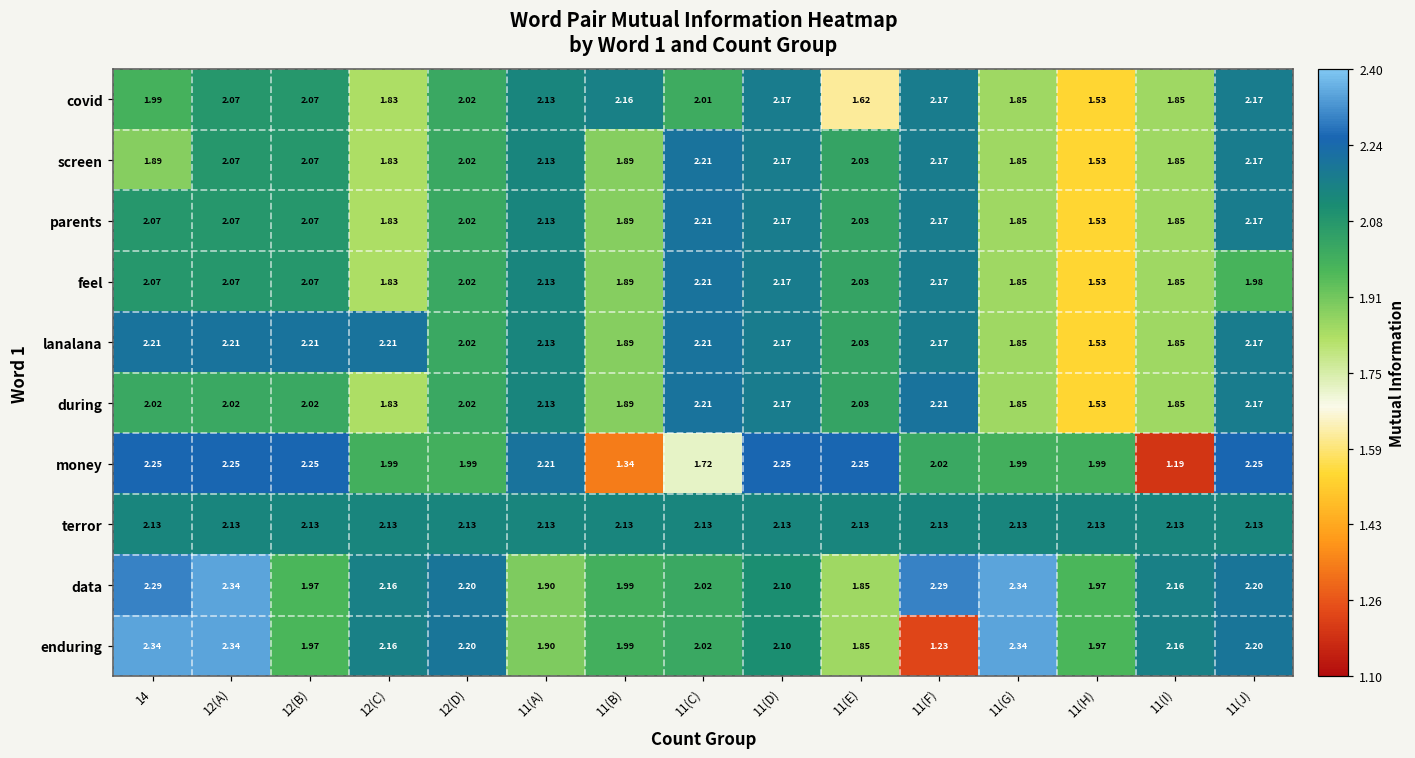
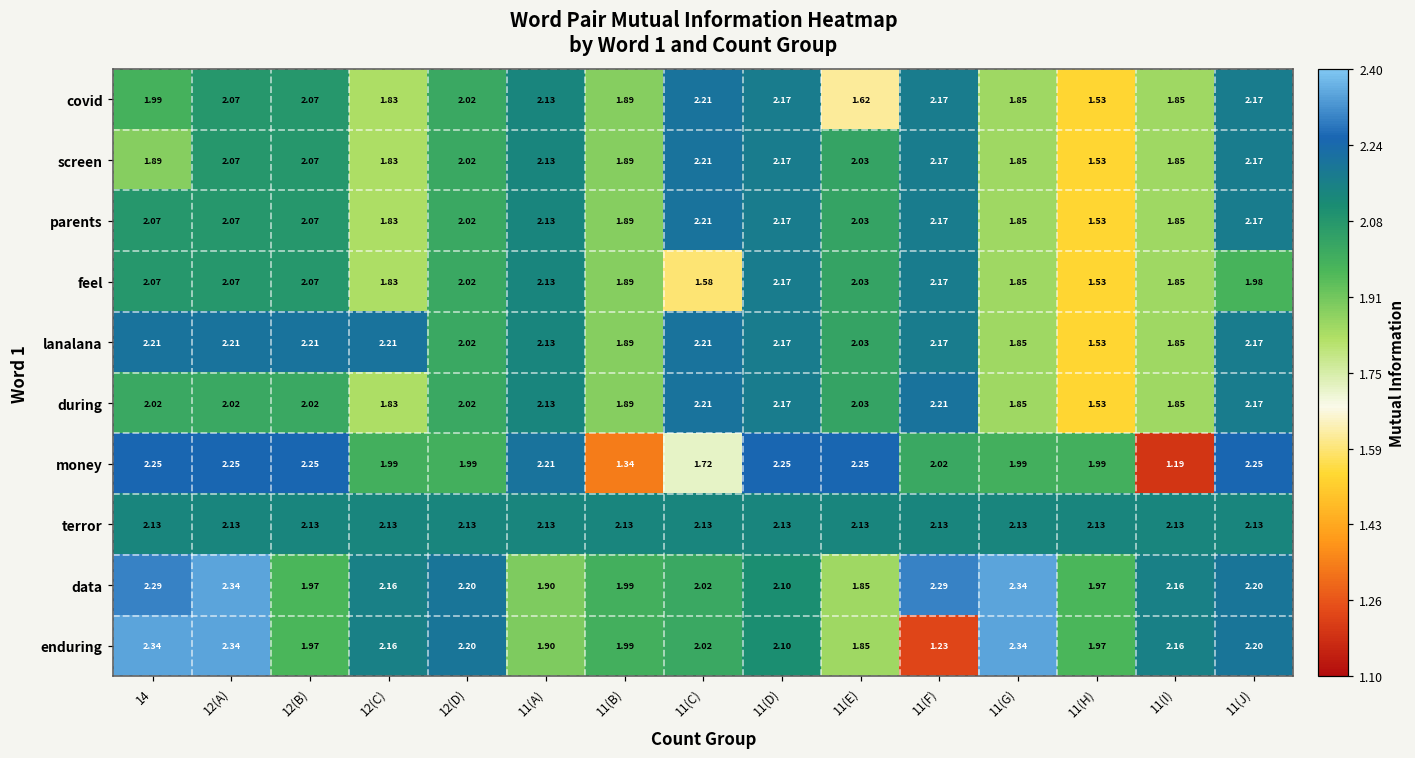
  {
    "covid": {
      "14": 1.99,
      "12(A)": 2.07,
      "12(B)": 2.07,
      "12(C)": 1.83,
      "12(D)": 2.02,
      "11(A)": 2.13,
-     "11(B)": 2.16,
-     "11(C)": 2.01,
+     "11(B)": 1.89,
+     "11(C)": 2.21,
      "11(D)": 2.17,
      "11(E)": 1.62,
      "11(F)": 2.17,
      "11(G)": 1.85,
      "11(H)": 1.53,
      "11(I)": 1.85,
      "11(J)": 2.17
    },
    "screen": {
      "14": 1.89,
      "12(A)": 2.07,
      "12(B)": 2.07,
      "12(C)": 1.83,
      "12(D)": 2.02,
      "11(A)": 2.13,
      "11(B)": 1.89,
      "11(C)": 2.21,
      "11(D)": 2.17,
      "11(E)": 2.03,
      "11(F)": 2.17,
      "11(G)": 1.85,
      "11(H)": 1.53,
      "11(I)": 1.85,
      "11(J)": 2.17
    },
    "parents": {
      "14": 2.07,
      "12(A)": 2.07,
      "12(B)": 2.07,
      "12(C)": 1.83,
      "12(D)": 2.02,
      "11(A)": 2.13,
      "11(B)": 1.89,
      "11(C)": 2.21,
      "11(D)": 2.17,
      "11(E)": 2.03,
      "11(F)": 2.17,
      "11(G)": 1.85,
      "11(H)": 1.53,
      "11(I)": 1.85,
      "11(J)": 2.17
    },
    "feel": {
      "14": 2.07,
      "12(A)": 2.07,
      "12(B)": 2.07,
      "12(C)": 1.83,
      "12(D)": 2.02,
      "11(A)": 2.13,
      "11(B)": 1.89,
-     "11(C)": 2.21,
+     "11(C)": 1.58,
      "11(D)": 2.17,
      "11(E)": 2.03,
      "11(F)": 2.17,
      "11(G)": 1.85,
      "11(H)": 1.53,
      "11(I)": 1.85,
      "11(J)": 1.98
    },
    "lanalana": {
      "14": 2.21,
      "12(A)": 2.21,
      "12(B)": 2.21,
      "12(C)": 2.21,
      "12(D)": 2.02,
      "11(A)": 2.13,
      "11(B)": 1.89,
      "11(C)": 2.21,
      "11(D)": 2.17,
      "11(E)": 2.03,
      "11(F)": 2.17,
      "11(G)": 1.85,
      "11(H)": 1.53,
      "11(I)": 1.85,
      "11(J)": 2.17
    },
    "during": {
      "14": 2.02,
      "12(A)": 2.02,
      "12(B)": 2.02,
      "12(C)": 1.83,
      "12(D)": 2.02,
      "11(A)": 2.13,
      "11(B)": 1.89,
      "11(C)": 2.21,
      "11(D)": 2.17,
      "11(E)": 2.03,
      "11(F)": 2.21,
      "11(G)": 1.85,
      "11(H)": 1.53,
      "11(I)": 1.85,
      "11(J)": 2.17
    },
    "money": {
      "14": 2.25,
      "12(A)": 2.25,
      "12(B)": 2.25,
      "12(C)": 1.99,
      "12(D)": 1.99,
      "11(A)": 2.21,
      "11(B)": 1.34,
      "11(C)": 1.72,
      "11(D)": 2.25,
      "11(E)": 2.25,
      "11(F)": 2.02,
      "11(G)": 1.99,
      "11(H)": 1.99,
      "11(I)": 1.19,
      "11(J)": 2.25
    },
    "terror": {
      "14": 2.13,
      "12(A)": 2.13,
      "12(B)": 2.13,
      "12(C)": 2.13,
      "12(D)": 2.13,
      "11(A)": 2.13,
      "11(B)": 2.13,
      "11(C)": 2.13,
      "11(D)": 2.13,
      "11(E)": 2.13,
      "11(F)": 2.13,
      "11(G)": 2.13,
      "11(H)": 2.13,
      "11(I)": 2.13,
      "11(J)": 2.13
    },
    "data": {
      "14": 2.29,
      "12(A)": 2.34,
      "12(B)": 1.97,
      "12(C)": 2.16,
      "12(D)": 2.20,
      "11(A)": 1.90,
      "11(B)": 1.99,
      "11(C)": 2.02,
      "11(D)": 2.10,
      "11(E)": 1.85,
      "11(F)": 2.29,
      "11(G)": 2.34,
      "11(H)": 1.97,
      "11(I)": 2.16,
      "11(J)": 2.20
    },
    "enduring": {
      "14": 2.34,
      "12(A)": 2.34,
      "12(B)": 1.97,
      "12(C)": 2.16,
      "12(D)": 2.20,
      "11(A)": 1.90,
      "11(B)": 1.99,
      "11(C)": 2.02,
      "11(D)": 2.10,
      "11(E)": 1.85,
      "11(F)": 1.23,
      "11(G)": 2.34,
      "11(H)": 1.97,
      "11(I)": 2.16,
      "11(J)": 2.20
    }
  }
